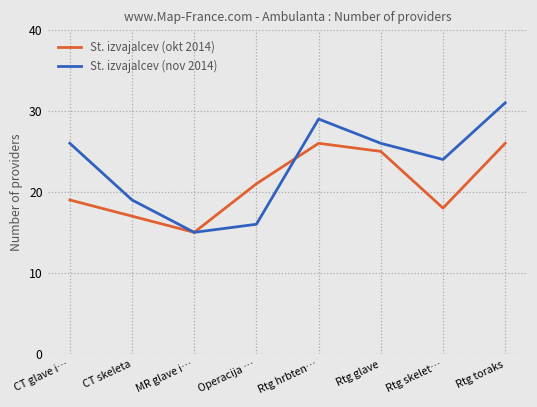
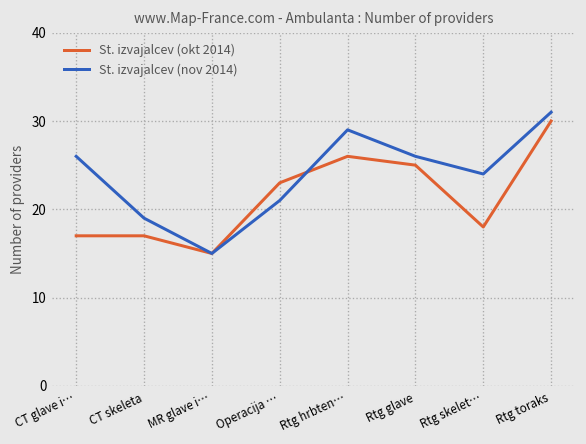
  {
    "St. izvajalcev (okt 2014)": {
-     "CT glave i…": 19,
+     "CT glave i…": 17,
      "CT skeleta": 17,
-     "Operacija …": 21,
+     "Operacija …": 23,
      "Rtg hrbten…": 26,
      "Rtg glave": 25,
      "Rtg skelet…": 18,
-     "Rtg toraks": 26
+     "Rtg toraks": 30
    },
    "St. izvajalcev (nov 2014)": {
      "CT glave i…": 26,
      "CT skeleta": 19,
-     "Operacija …": 16,
+     "Operacija …": 21,
      "Rtg hrbten…": 29,
      "Rtg glave": 26,
      "Rtg skelet…": 24,
      "Rtg toraks": 31
    }
  }
